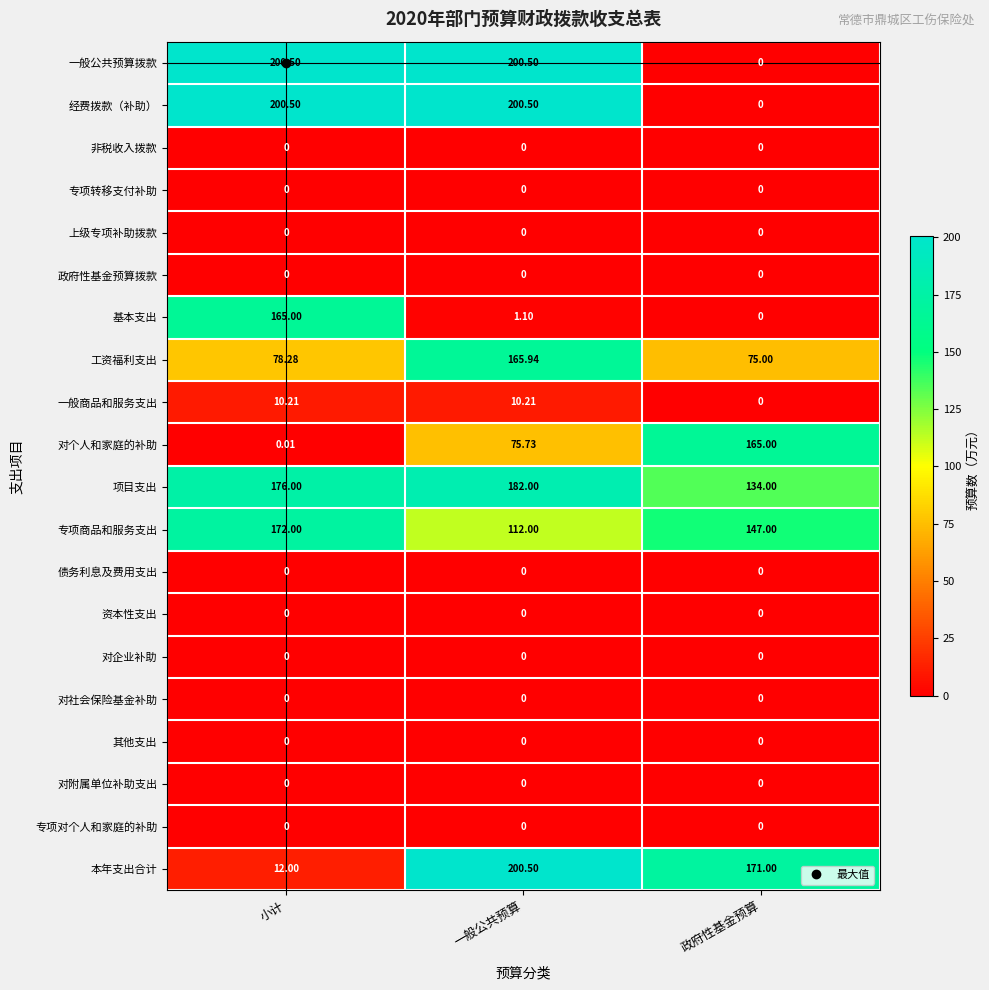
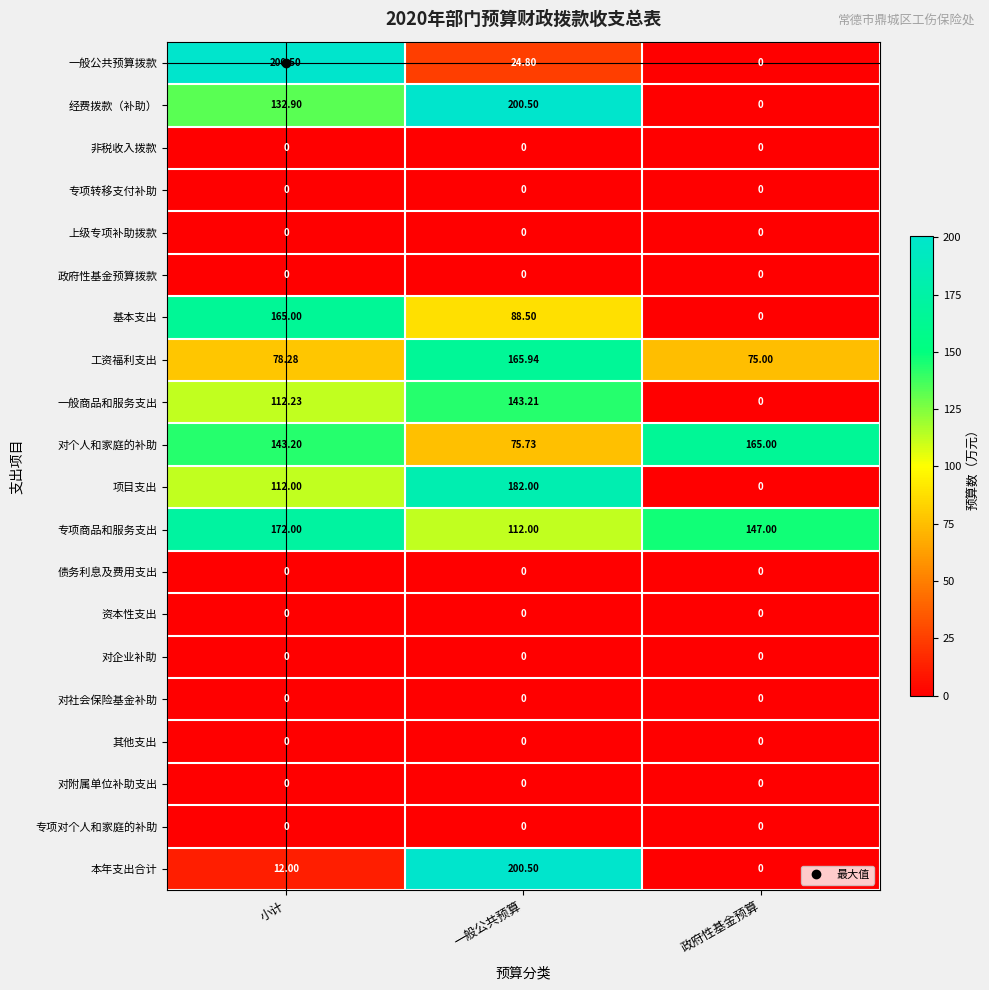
  {
    "一般公共预算拨款": {
-     "一般公共预算": 200.50,
+     "一般公共预算": 24.80,
      "政府性基金预算": 0
    },
    "经费拨款（补助）": {
-     "小计": 200.50,
+     "小计": 132.90,
      "一般公共预算": 200.50,
      "政府性基金预算": 0
    },
    "非税收入拨款": {
      "小计": 0,
      "一般公共预算": 0,
      "政府性基金预算": 0
    },
    "专项转移支付补助": {
      "小计": 0,
      "一般公共预算": 0,
      "政府性基金预算": 0
    },
    "上级专项补助拨款": {
      "小计": 0,
      "一般公共预算": 0,
      "政府性基金预算": 0
    },
    "政府性基金预算拨款": {
      "小计": 0,
      "一般公共预算": 0,
      "政府性基金预算": 0
    },
    "基本支出": {
      "小计": 165.00,
-     "一般公共预算": 1.10,
+     "一般公共预算": 88.50,
      "政府性基金预算": 0
    },
    "工资福利支出": {
      "小计": 78.28,
      "一般公共预算": 165.94,
      "政府性基金预算": 75.00
    },
    "一般商品和服务支出": {
-     "小计": 10.21,
-     "一般公共预算": 10.21,
+     "小计": 112.23,
+     "一般公共预算": 143.21,
      "政府性基金预算": 0
    },
    "对个人和家庭的补助": {
-     "小计": 0.01,
+     "小计": 143.20,
      "一般公共预算": 75.73,
      "政府性基金预算": 165.00
    },
    "项目支出": {
-     "小计": 176.00,
+     "小计": 112.00,
      "一般公共预算": 182.00,
-     "政府性基金预算": 134.00
+     "政府性基金预算": 0
    },
    "专项商品和服务支出": {
      "小计": 172.00,
      "一般公共预算": 112.00,
      "政府性基金预算": 147.00
    },
    "债务利息及费用支出": {
      "小计": 0,
      "一般公共预算": 0,
      "政府性基金预算": 0
    },
    "资本性支出": {
      "小计": 0,
      "一般公共预算": 0,
      "政府性基金预算": 0
    },
    "对企业补助": {
      "小计": 0,
      "一般公共预算": 0,
      "政府性基金预算": 0
    },
    "对社会保险基金补助": {
      "小计": 0,
      "一般公共预算": 0,
      "政府性基金预算": 0
    },
    "其他支出": {
      "小计": 0,
      "一般公共预算": 0,
      "政府性基金预算": 0
    },
    "对附属单位补助支出": {
      "小计": 0,
      "一般公共预算": 0,
      "政府性基金预算": 0
    },
    "专项对个人和家庭的补助": {
      "小计": 0,
      "一般公共预算": 0,
      "政府性基金预算": 0
    },
    "本年支出合计": {
      "小计": 12.00,
      "一般公共预算": 200.50,
-     "政府性基金预算": 171.00
+     "政府性基金预算": 0
    }
  }
